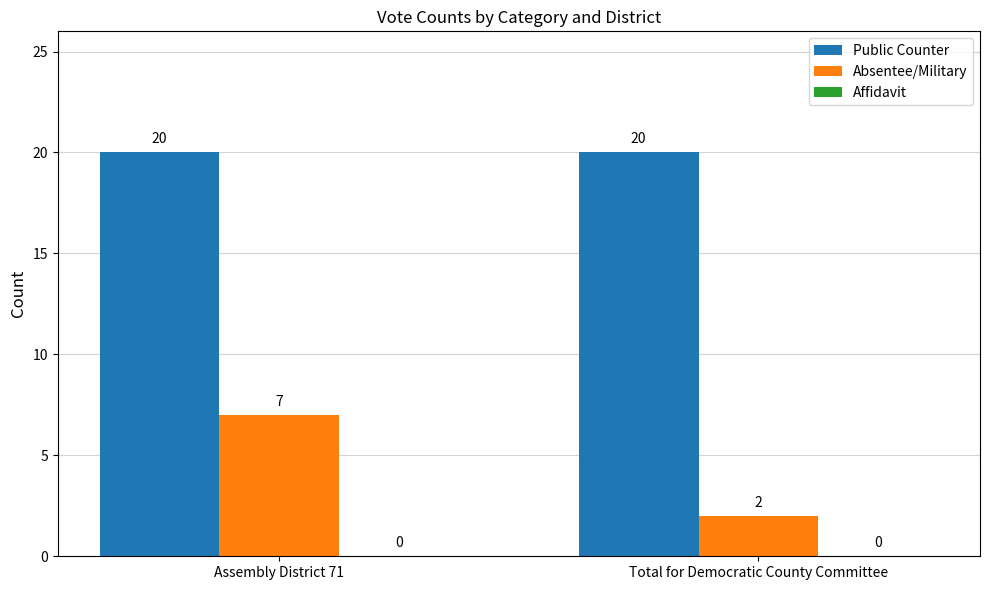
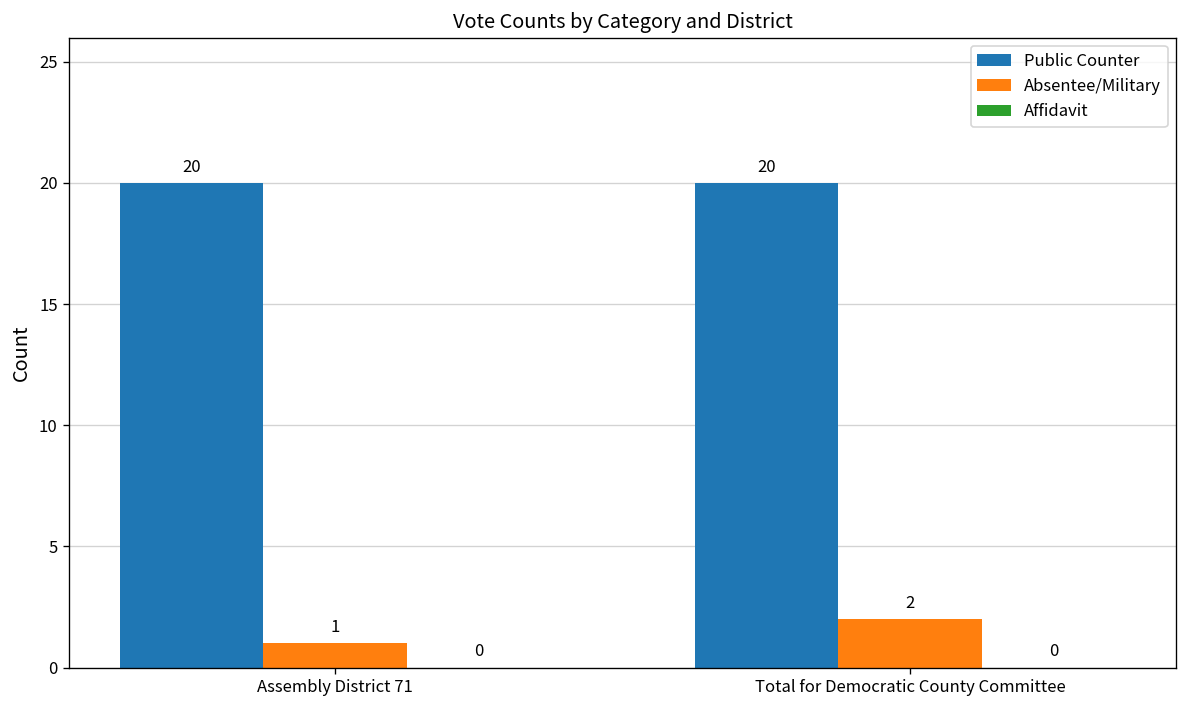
  {
    "Public Counter": {
      "Assembly District 71": 20,
      "Total for Democratic County Committee": 20
    },
    "Absentee/Military": {
-     "Assembly District 71": 7,
+     "Assembly District 71": 1,
      "Total for Democratic County Committee": 2
    },
    "Affidavit": {
      "Assembly District 71": 0,
      "Total for Democratic County Committee": 0
    }
  }
